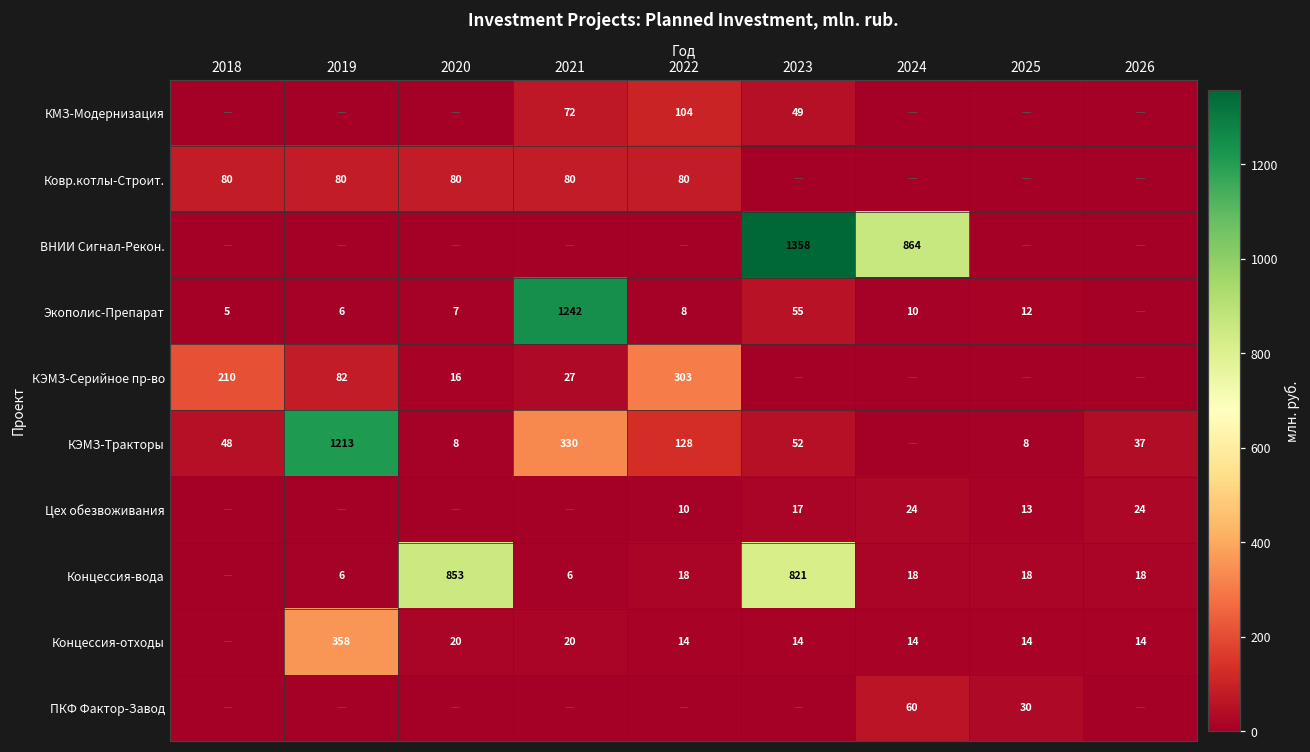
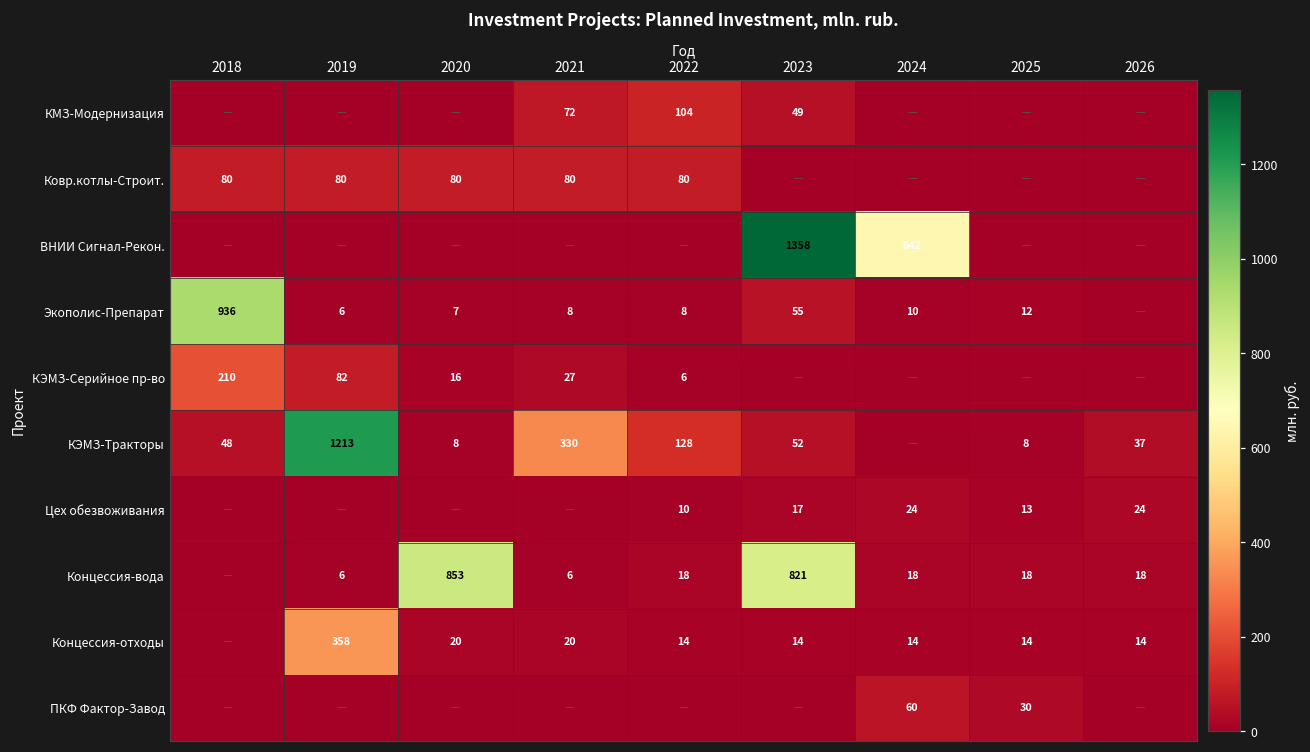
  {
    "КМЗ-Модернизация": {
      "2021": 72,
      "2022": 104,
      "2023": 49
    },
    "Ковр.котлы-Строит.": {
      "2018": 80,
      "2019": 80,
      "2020": 80,
      "2021": 80,
      "2022": 80
    },
    "ВНИИ Сигнал-Рекон.": {
      "2023": 1358,
-     "2024": 864
+     "2024": 642
    },
    "Экополис-Препарат": {
-     "2018": 5,
+     "2018": 936,
      "2019": 6,
      "2020": 7,
-     "2021": 1242,
+     "2021": 8,
      "2022": 8,
      "2023": 55,
      "2024": 10,
      "2025": 12
    },
    "КЭМЗ-Серийное пр-во": {
      "2018": 210,
      "2019": 82,
      "2020": 16,
      "2021": 27,
-     "2022": 303
+     "2022": 6
    },
    "КЭМЗ-Тракторы": {
      "2018": 48,
      "2019": 1213,
      "2020": 8,
      "2021": 330,
      "2022": 128,
      "2023": 52,
      "2025": 8,
      "2026": 37
    },
    "Цех обезвоживания": {
      "2022": 10,
      "2023": 17,
      "2024": 24,
      "2025": 13,
      "2026": 24
    },
    "Концессия-вода": {
      "2019": 6,
      "2020": 853,
      "2021": 6,
      "2022": 18,
      "2023": 821,
      "2024": 18,
      "2025": 18,
      "2026": 18
    },
    "Концессия-отходы": {
      "2019": 358,
      "2020": 20,
      "2021": 20,
      "2022": 14,
      "2023": 14,
      "2024": 14,
      "2025": 14,
      "2026": 14
    },
    "ПКФ Фактор-Завод": {
      "2024": 60,
      "2025": 30
    }
  }
